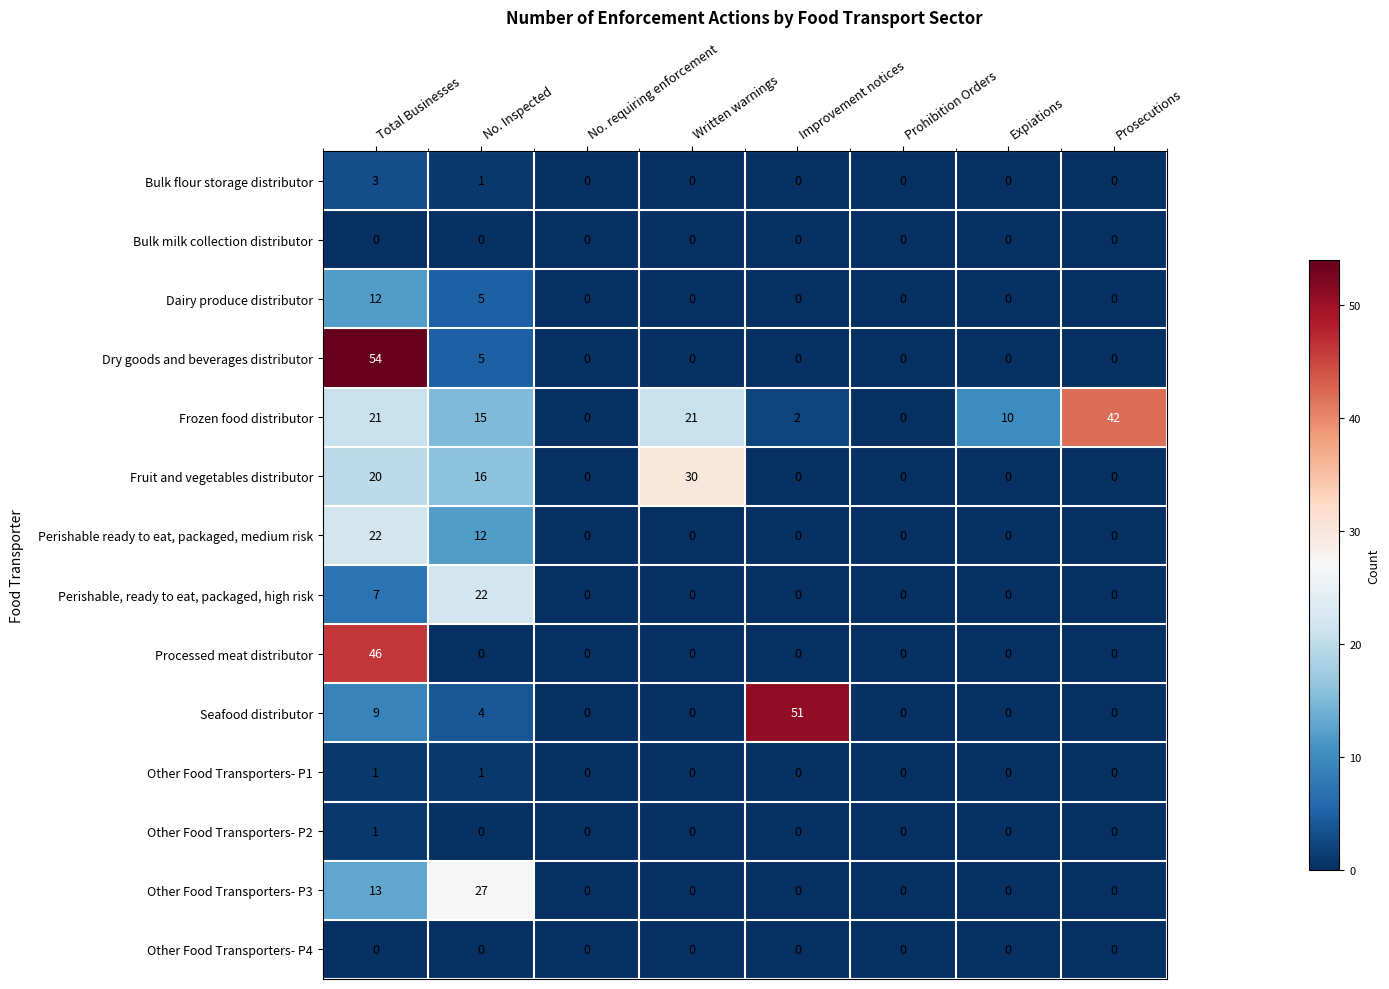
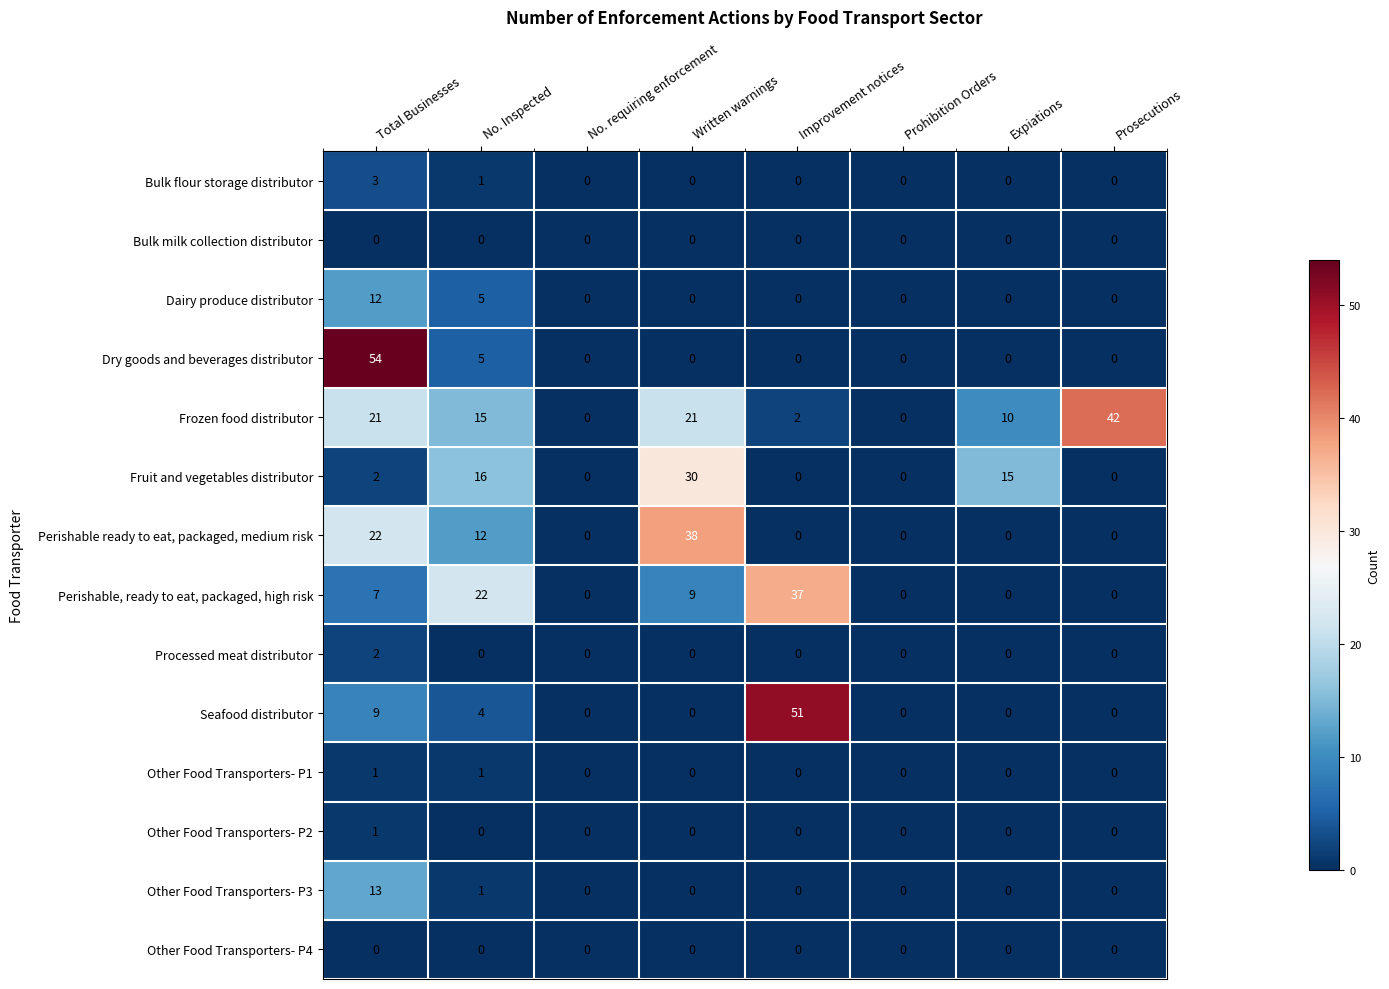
  {
    "Bulk flour storage distributor": {
      "Total Businesses": 3,
      "No. Inspected": 1,
      "No. requiring enforcement": 0,
      "Written warnings": 0,
      "Improvement notices": 0,
      "Prohibition Orders": 0,
      "Expiations": 0,
      "Prosecutions": 0
    },
    "Bulk milk collection distributor": {
      "Total Businesses": 0,
      "No. Inspected": 0,
      "No. requiring enforcement": 0,
      "Written warnings": 0,
      "Improvement notices": 0,
      "Prohibition Orders": 0,
      "Expiations": 0,
      "Prosecutions": 0
    },
    "Dairy produce distributor": {
      "Total Businesses": 12,
      "No. Inspected": 5,
      "No. requiring enforcement": 0,
      "Written warnings": 0,
      "Improvement notices": 0,
      "Prohibition Orders": 0,
      "Expiations": 0,
      "Prosecutions": 0
    },
    "Dry goods and beverages distributor": {
      "Total Businesses": 54,
      "No. Inspected": 5,
      "No. requiring enforcement": 0,
      "Written warnings": 0,
      "Improvement notices": 0,
      "Prohibition Orders": 0,
      "Expiations": 0,
      "Prosecutions": 0
    },
    "Frozen food distributor": {
      "Total Businesses": 21,
      "No. Inspected": 15,
      "No. requiring enforcement": 0,
      "Written warnings": 21,
      "Improvement notices": 2,
      "Prohibition Orders": 0,
      "Expiations": 10,
      "Prosecutions": 42
    },
    "Fruit and vegetables distributor": {
-     "Total Businesses": 20,
+     "Total Businesses": 2,
      "No. Inspected": 16,
      "No. requiring enforcement": 0,
      "Written warnings": 30,
      "Improvement notices": 0,
      "Prohibition Orders": 0,
-     "Expiations": 0,
+     "Expiations": 15,
      "Prosecutions": 0
    },
    "Perishable ready to eat, packaged, medium risk": {
      "Total Businesses": 22,
      "No. Inspected": 12,
      "No. requiring enforcement": 0,
-     "Written warnings": 0,
+     "Written warnings": 38,
      "Improvement notices": 0,
      "Prohibition Orders": 0,
      "Expiations": 0,
      "Prosecutions": 0
    },
    "Perishable, ready to eat, packaged, high risk": {
      "Total Businesses": 7,
      "No. Inspected": 22,
      "No. requiring enforcement": 0,
-     "Written warnings": 0,
-     "Improvement notices": 0,
+     "Written warnings": 9,
+     "Improvement notices": 37,
      "Prohibition Orders": 0,
      "Expiations": 0,
      "Prosecutions": 0
    },
    "Processed meat distributor": {
-     "Total Businesses": 46,
+     "Total Businesses": 2,
      "No. Inspected": 0,
      "No. requiring enforcement": 0,
      "Written warnings": 0,
      "Improvement notices": 0,
      "Prohibition Orders": 0,
      "Expiations": 0,
      "Prosecutions": 0
    },
    "Seafood distributor": {
      "Total Businesses": 9,
      "No. Inspected": 4,
      "No. requiring enforcement": 0,
      "Written warnings": 0,
      "Improvement notices": 51,
      "Prohibition Orders": 0,
      "Expiations": 0,
      "Prosecutions": 0
    },
    "Other Food Transporters- P1": {
      "Total Businesses": 1,
      "No. Inspected": 1,
      "No. requiring enforcement": 0,
      "Written warnings": 0,
      "Improvement notices": 0,
      "Prohibition Orders": 0,
      "Expiations": 0,
      "Prosecutions": 0
    },
    "Other Food Transporters- P2": {
      "Total Businesses": 1,
      "No. Inspected": 0,
      "No. requiring enforcement": 0,
      "Written warnings": 0,
      "Improvement notices": 0,
      "Prohibition Orders": 0,
      "Expiations": 0,
      "Prosecutions": 0
    },
    "Other Food Transporters- P3": {
      "Total Businesses": 13,
-     "No. Inspected": 27,
+     "No. Inspected": 1,
      "No. requiring enforcement": 0,
      "Written warnings": 0,
      "Improvement notices": 0,
      "Prohibition Orders": 0,
      "Expiations": 0,
      "Prosecutions": 0
    },
    "Other Food Transporters- P4": {
      "Total Businesses": 0,
      "No. Inspected": 0,
      "No. requiring enforcement": 0,
      "Written warnings": 0,
      "Improvement notices": 0,
      "Prohibition Orders": 0,
      "Expiations": 0,
      "Prosecutions": 0
    }
  }
